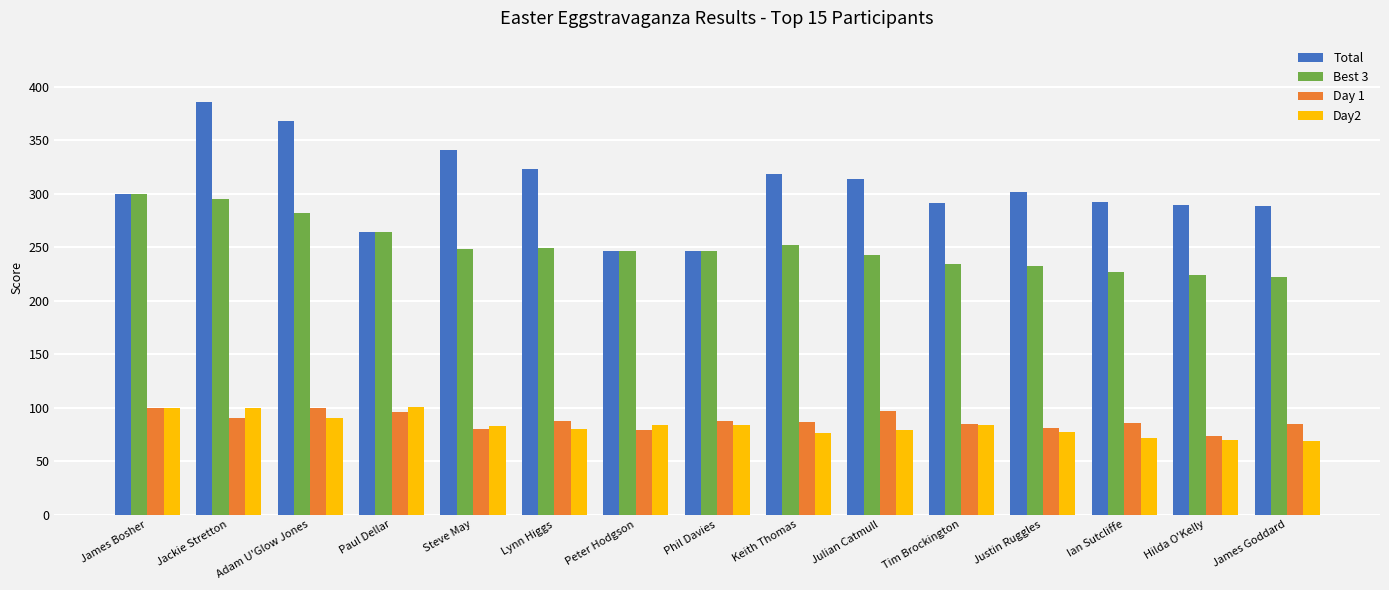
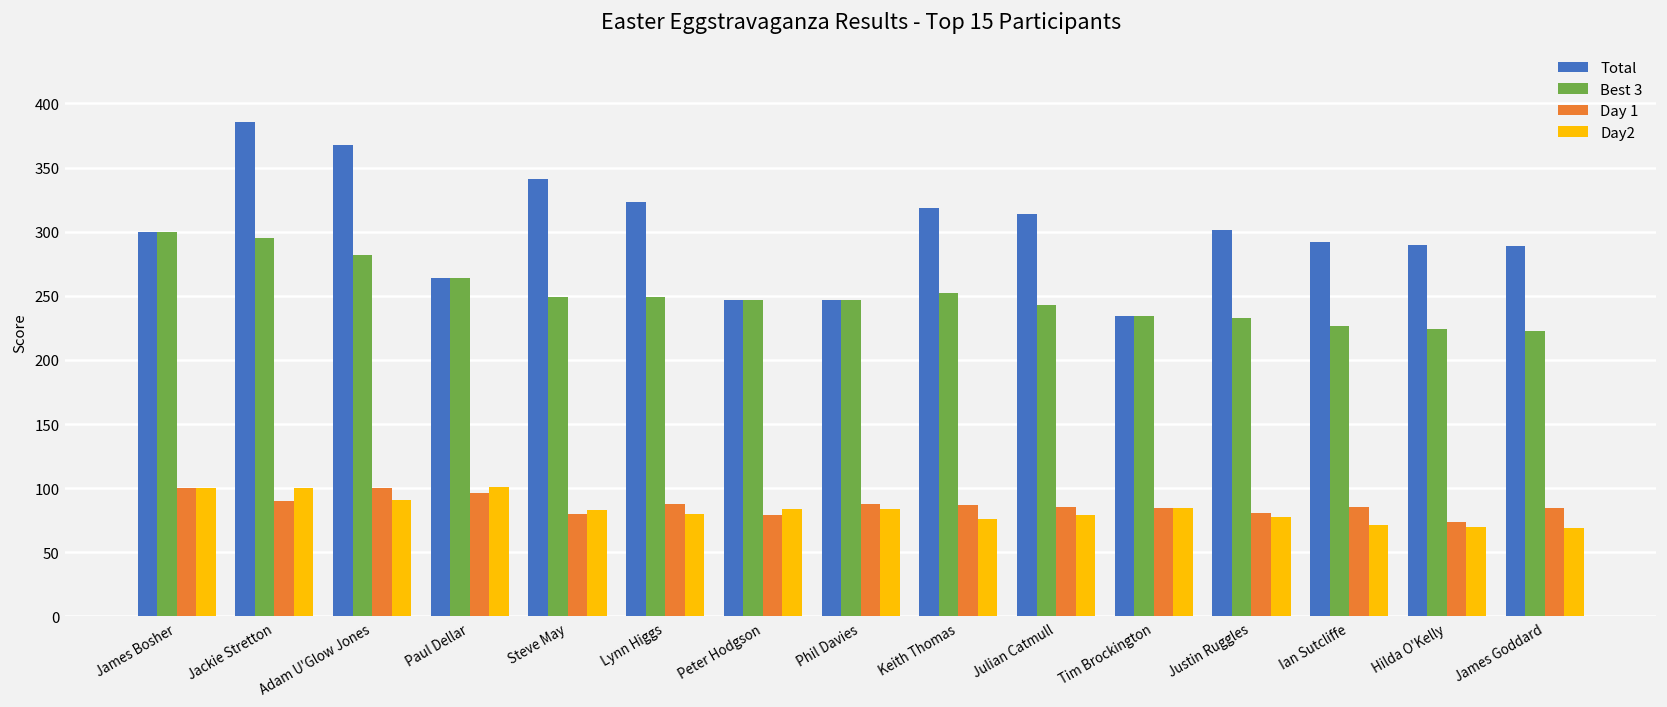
  {
    "Total": {
      "James Bosher": 300,
      "Jackie Stretton": 386,
      "Adam U'Glow Jones": 368,
      "Paul Dellar": 264,
      "Steve May": 341,
      "Lynn Higgs": 323,
      "Peter Hodgson": 247,
      "Phil Davies": 247,
      "Keith Thomas": 319,
      "Julian Catmull": 314,
-     "Tim Brockington": 292,
+     "Tim Brockington": 235,
      "Justin Ruggles": 302,
      "Ian Sutcliffe": 292,
      "Hilda O'Kelly": 290,
      "James Goddard": 289
    },
    "Best 3": {
      "James Bosher": 300,
      "Jackie Stretton": 295,
      "Adam U'Glow Jones": 282,
      "Paul Dellar": 264,
      "Steve May": 249,
      "Lynn Higgs": 249,
      "Peter Hodgson": 247,
      "Phil Davies": 247,
      "Keith Thomas": 252,
      "Julian Catmull": 243,
      "Tim Brockington": 235,
      "Justin Ruggles": 233,
      "Ian Sutcliffe": 227,
      "Hilda O'Kelly": 224,
      "James Goddard": 223
    },
    "Day 1": {
      "James Bosher": 100,
      "Jackie Stretton": 90,
      "Adam U'Glow Jones": 100,
      "Paul Dellar": 96,
      "Steve May": 80,
      "Lynn Higgs": 88,
      "Peter Hodgson": 79,
      "Phil Davies": 88,
      "Keith Thomas": 87,
-     "Julian Catmull": 97,
+     "Julian Catmull": 86,
      "Tim Brockington": 84,
      "Justin Ruggles": 81,
      "Ian Sutcliffe": 85,
      "Hilda O'Kelly": 73,
      "James Goddard": 84
    },
    "Day2": {
      "James Bosher": 100,
      "Jackie Stretton": 100,
      "Adam U'Glow Jones": 91,
      "Paul Dellar": 101,
      "Steve May": 83,
      "Lynn Higgs": 80,
      "Peter Hodgson": 84,
      "Phil Davies": 84,
      "Keith Thomas": 76,
      "Julian Catmull": 79,
      "Tim Brockington": 84,
      "Justin Ruggles": 77,
      "Ian Sutcliffe": 71,
      "Hilda O'Kelly": 70,
      "James Goddard": 69
    }
  }
